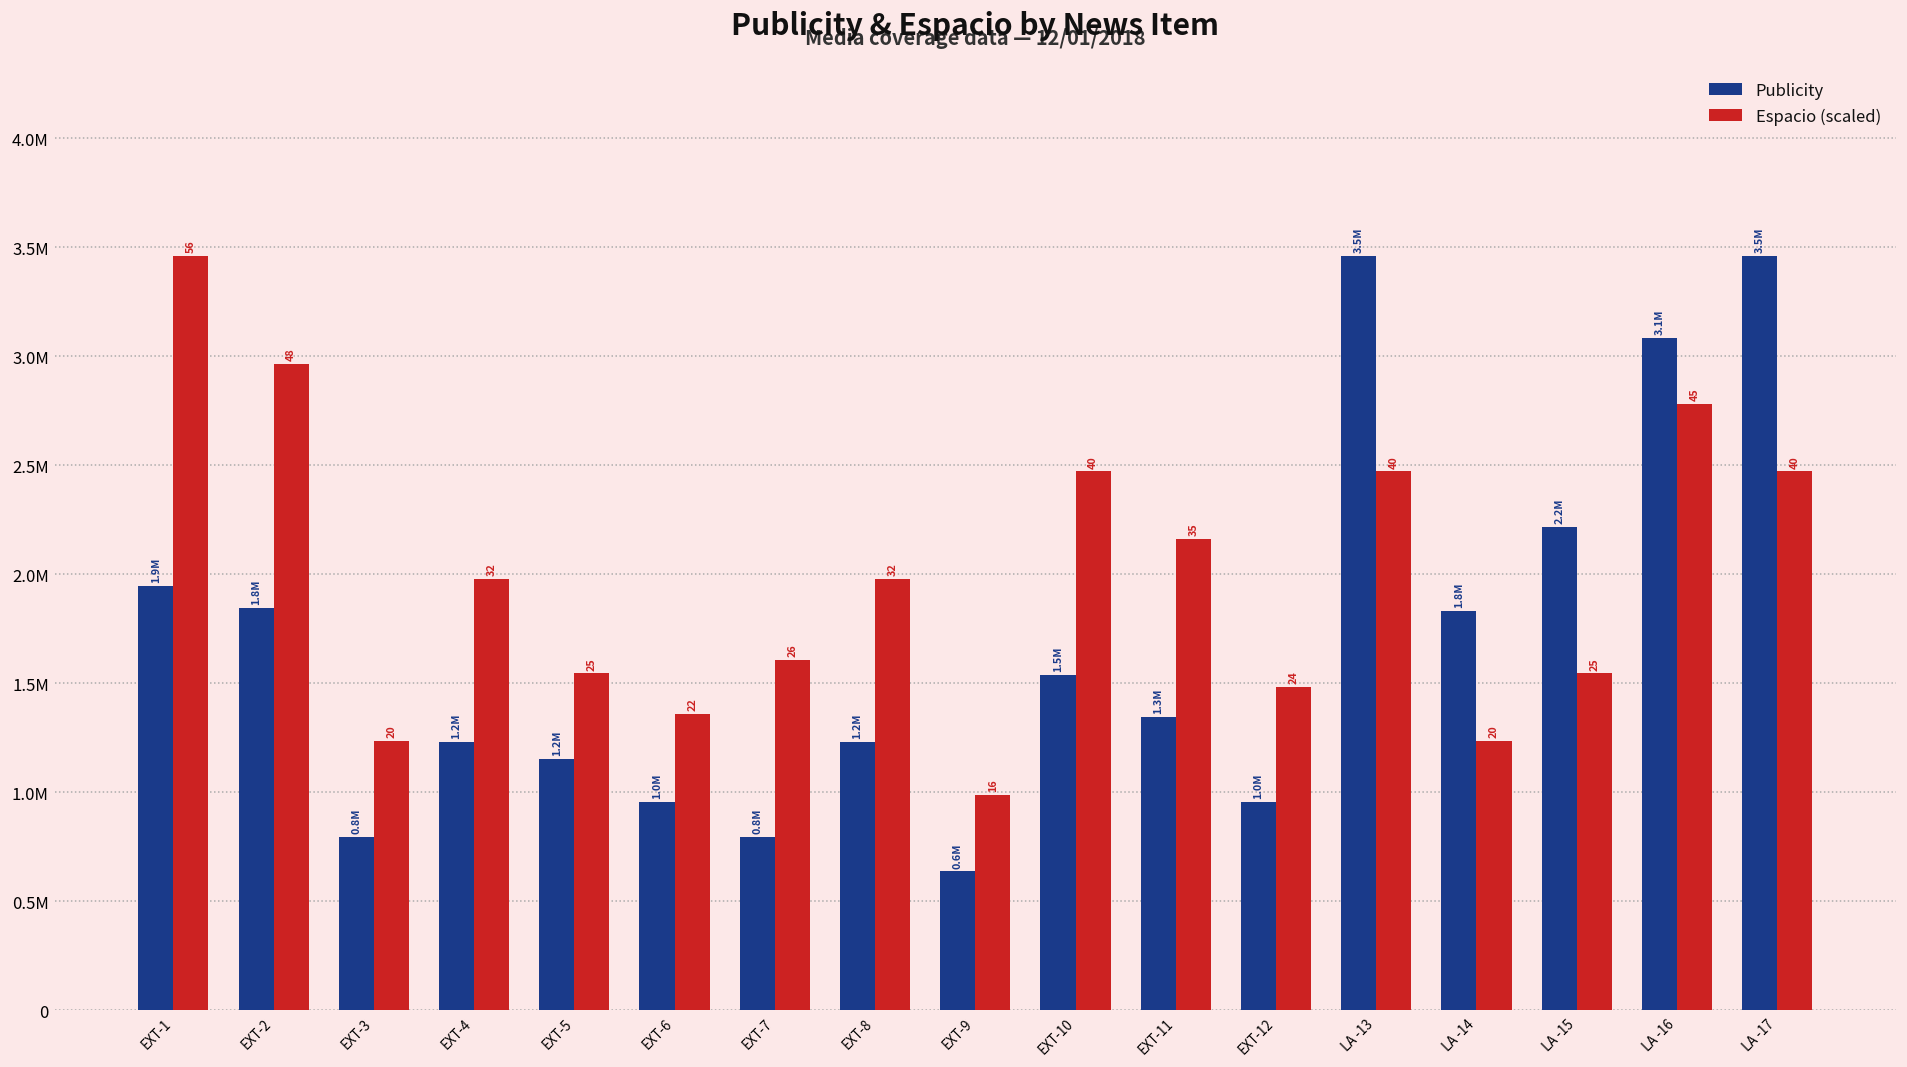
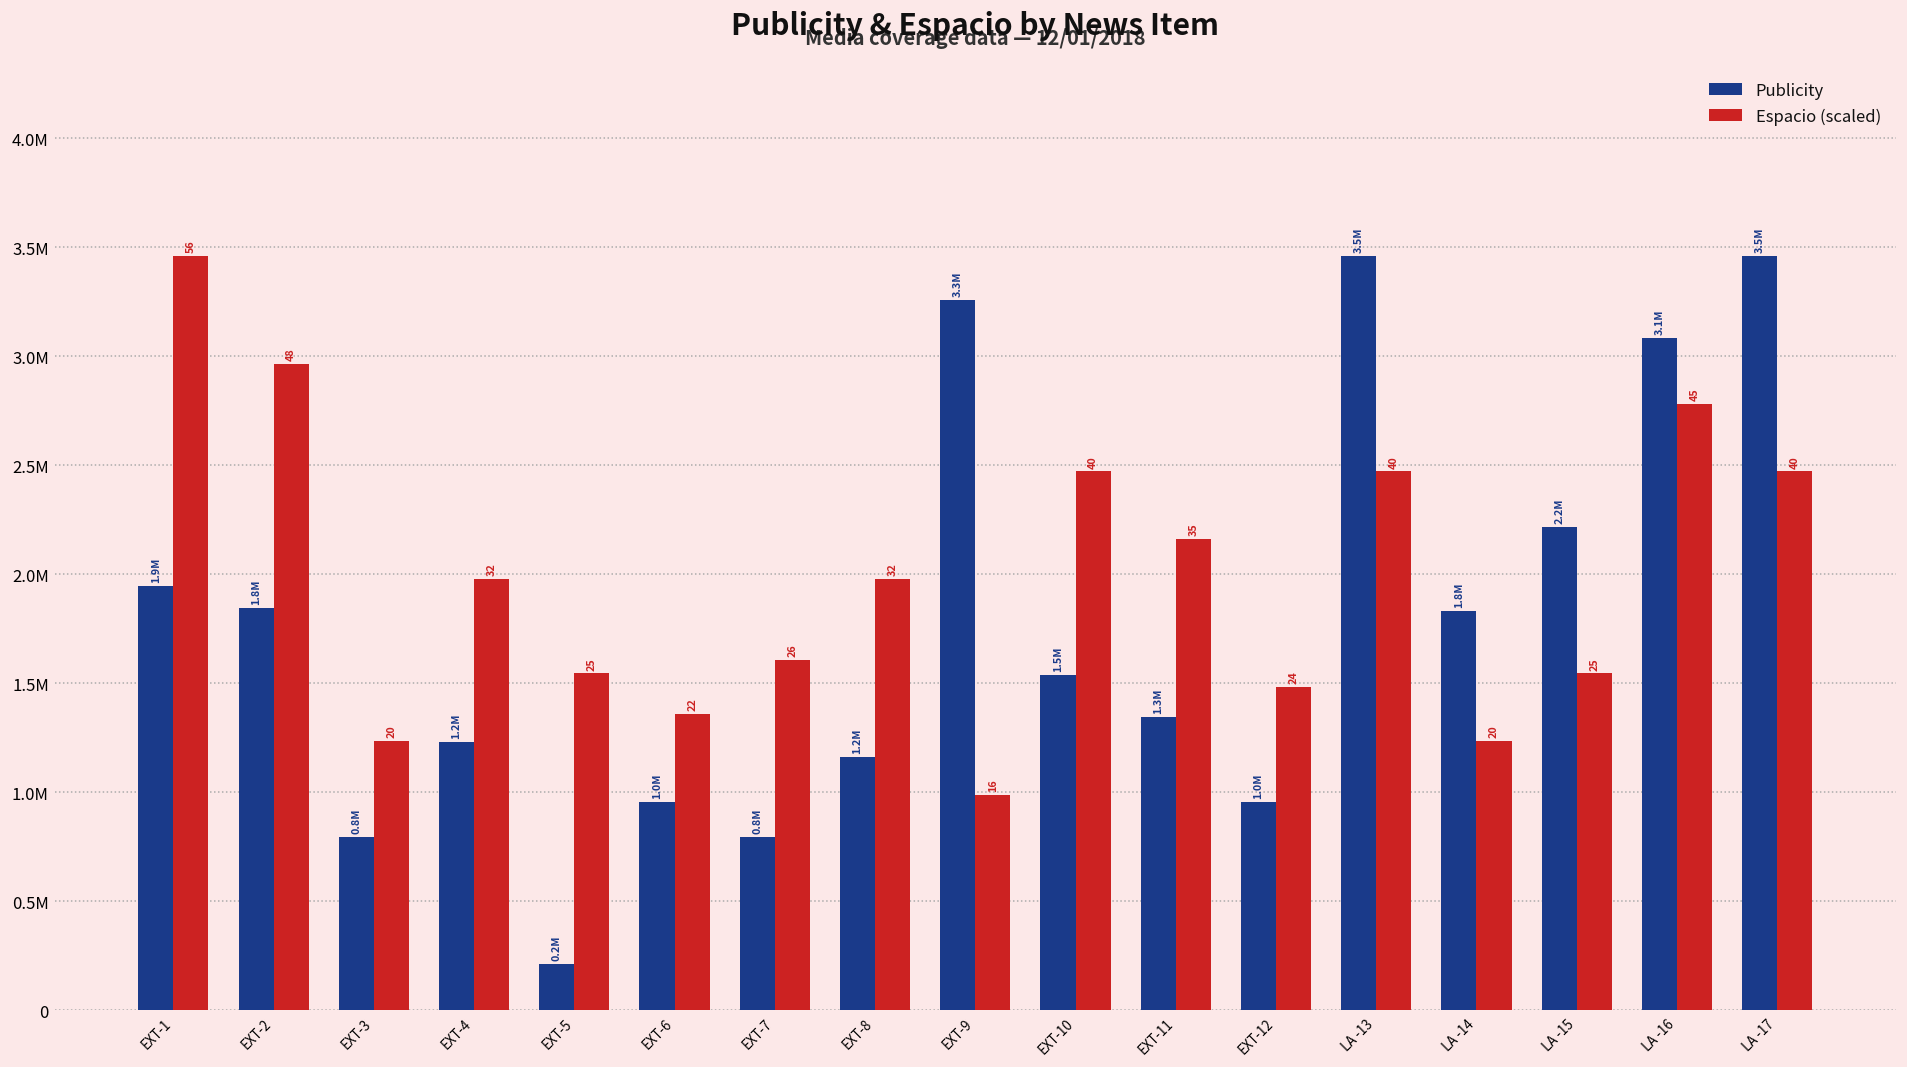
  {
    "Publicity": {
      "EXT-1": "1.9M",
      "EXT-2": "1.8M",
      "EXT-3": "0.8M",
      "EXT-4": "1.2M",
-     "EXT-5": "1.2M",
+     "EXT-5": "0.2M",
      "EXT-6": "1.0M",
      "EXT-7": "0.8M",
-     "EXT-8": "1230000",
-     "EXT-9": "0.6M",
+     "EXT-8": "1160000",
+     "EXT-9": "3.3M",
      "EXT-10": "1.5M",
      "EXT-11": "1.3M",
      "EXT-12": "1.0M",
      "LA -13": "3.5M",
      "LA -14": "1.8M",
      "LA -15": "2.2M",
      "LA -16": "3.1M",
      "LA -17": "3.5M"
    }
  }
